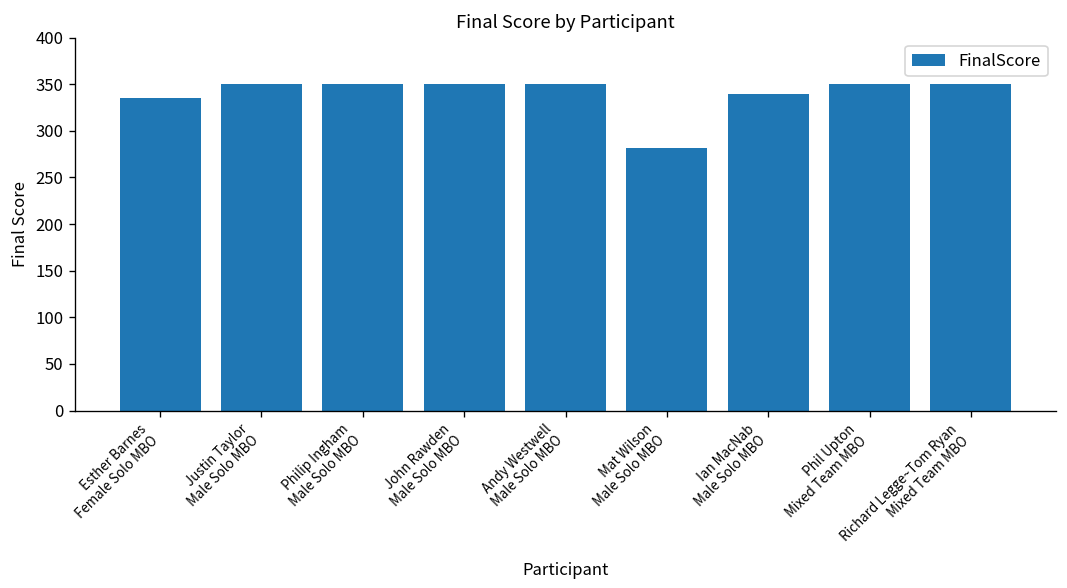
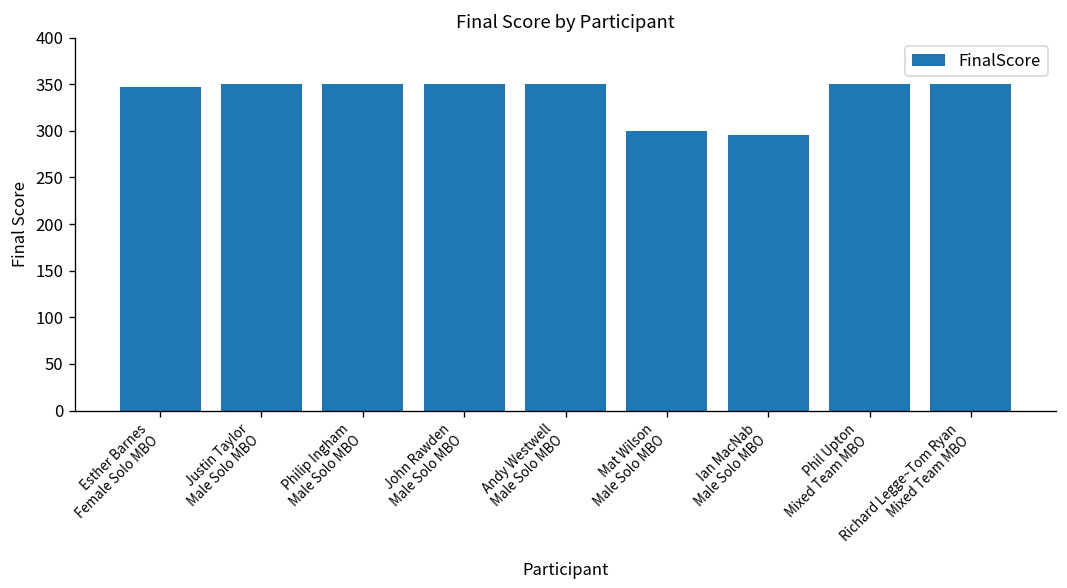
  {
-   "Esther Barnes Female Solo MBO": 340,
+   "Esther Barnes Female Solo MBO": 350,
    "Justin Taylor Male Solo MBO": 350,
    "Philip Ingham Male Solo MBO": 350,
    "John Rawden Male Solo MBO": 350,
    "Andy Westwell Male Solo MBO": 350,
-   "Mat Wilson Male Solo MBO": 280,
-   "Ian MacNab Male Solo MBO": 340,
+   "Mat Wilson Male Solo MBO": 300,
+   "Ian MacNab Male Solo MBO": 300,
    "Phil Upton Mixed Team MBO": 350,
    "Richard Legge~Tom Ryan Mixed Team MBO": 350
  }
